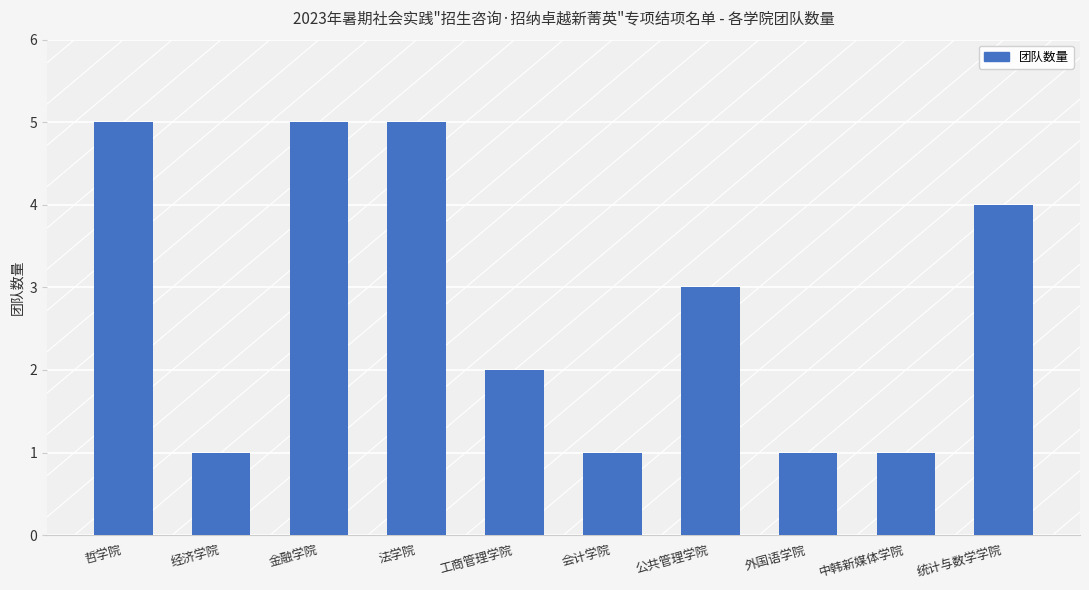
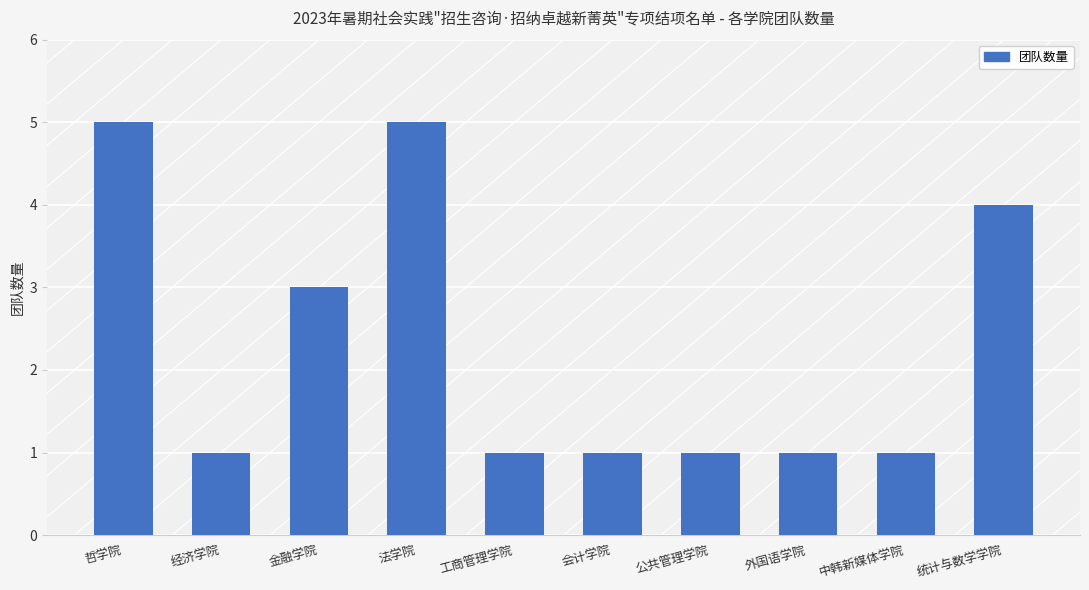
  {
    "哲学院": 5,
    "经济学院": 1,
-   "金融学院": 5,
+   "金融学院": 3,
    "法学院": 5,
-   "工商管理学院": 2,
+   "工商管理学院": 1,
    "会计学院": 1,
-   "公共管理学院": 3,
+   "公共管理学院": 1,
    "外国语学院": 1,
    "中韩新媒体学院": 1,
    "统计与数学学院": 4
  }
